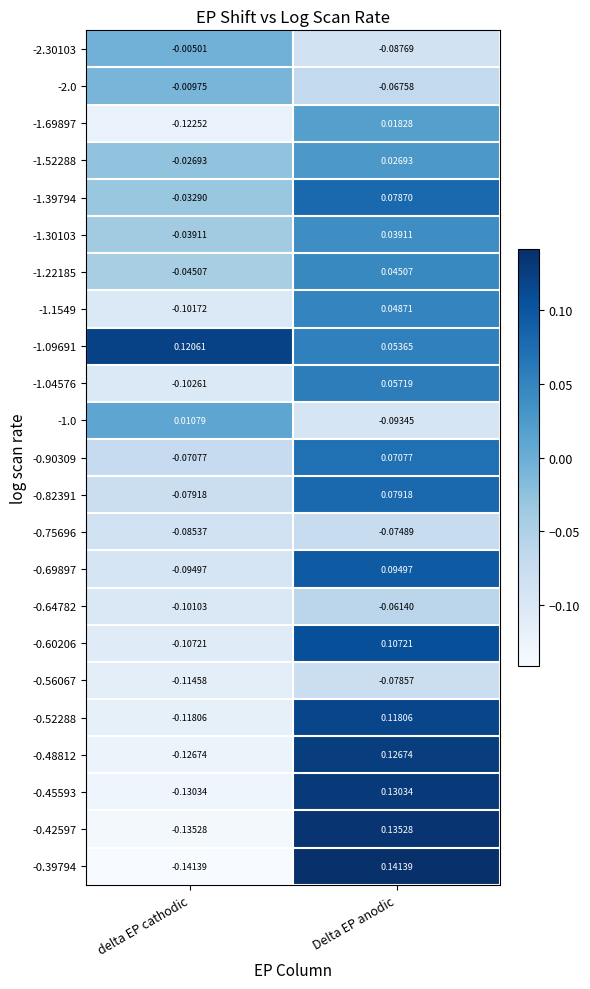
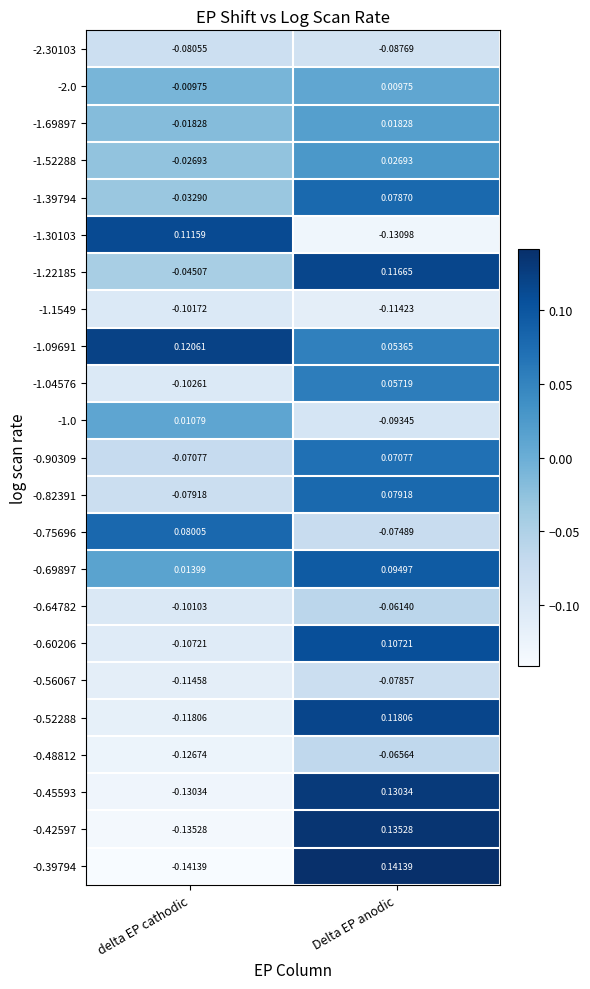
  {
    "-2.30103": {
-     "delta EP cathodic": -0.00501,
+     "delta EP cathodic": -0.08055,
      "Delta EP anodic": -0.08769
    },
    "-2.0": {
      "delta EP cathodic": -0.00975,
-     "Delta EP anodic": -0.06758
+     "Delta EP anodic": 0.00975
    },
    "-1.69897": {
-     "delta EP cathodic": -0.12252,
+     "delta EP cathodic": -0.01828,
      "Delta EP anodic": 0.01828
    },
    "-1.52288": {
      "delta EP cathodic": -0.02693,
      "Delta EP anodic": 0.02693
    },
    "-1.39794": {
      "delta EP cathodic": -0.03290,
      "Delta EP anodic": 0.07870
    },
    "-1.30103": {
-     "delta EP cathodic": -0.03911,
-     "Delta EP anodic": 0.03911
+     "delta EP cathodic": 0.11159,
+     "Delta EP anodic": -0.13098
    },
    "-1.22185": {
      "delta EP cathodic": -0.04507,
-     "Delta EP anodic": 0.04507
+     "Delta EP anodic": 0.11665
    },
    "-1.1549": {
      "delta EP cathodic": -0.10172,
-     "Delta EP anodic": 0.04871
+     "Delta EP anodic": -0.11423
    },
    "-1.09691": {
      "delta EP cathodic": 0.12061,
      "Delta EP anodic": 0.05365
    },
    "-1.04576": {
      "delta EP cathodic": -0.10261,
      "Delta EP anodic": 0.05719
    },
    "-1.0": {
      "delta EP cathodic": 0.01079,
      "Delta EP anodic": -0.09345
    },
    "-0.90309": {
      "delta EP cathodic": -0.07077,
      "Delta EP anodic": 0.07077
    },
    "-0.82391": {
      "delta EP cathodic": -0.07918,
      "Delta EP anodic": 0.07918
    },
    "-0.75696": {
-     "delta EP cathodic": -0.08537,
+     "delta EP cathodic": 0.08005,
      "Delta EP anodic": -0.07489
    },
    "-0.69897": {
-     "delta EP cathodic": -0.09497,
+     "delta EP cathodic": 0.01399,
      "Delta EP anodic": 0.09497
    },
    "-0.64782": {
      "delta EP cathodic": -0.10103,
      "Delta EP anodic": -0.06140
    },
    "-0.60206": {
      "delta EP cathodic": -0.10721,
      "Delta EP anodic": 0.10721
    },
    "-0.56067": {
      "delta EP cathodic": -0.11458,
      "Delta EP anodic": -0.07857
    },
    "-0.52288": {
      "delta EP cathodic": -0.11806,
      "Delta EP anodic": 0.11806
    },
    "-0.48812": {
      "delta EP cathodic": -0.12674,
-     "Delta EP anodic": 0.12674
+     "Delta EP anodic": -0.06564
    },
    "-0.45593": {
      "delta EP cathodic": -0.13034,
      "Delta EP anodic": 0.13034
    },
    "-0.42597": {
      "delta EP cathodic": -0.13528,
      "Delta EP anodic": 0.13528
    },
    "-0.39794": {
      "delta EP cathodic": -0.14139,
      "Delta EP anodic": 0.14139
    }
  }
